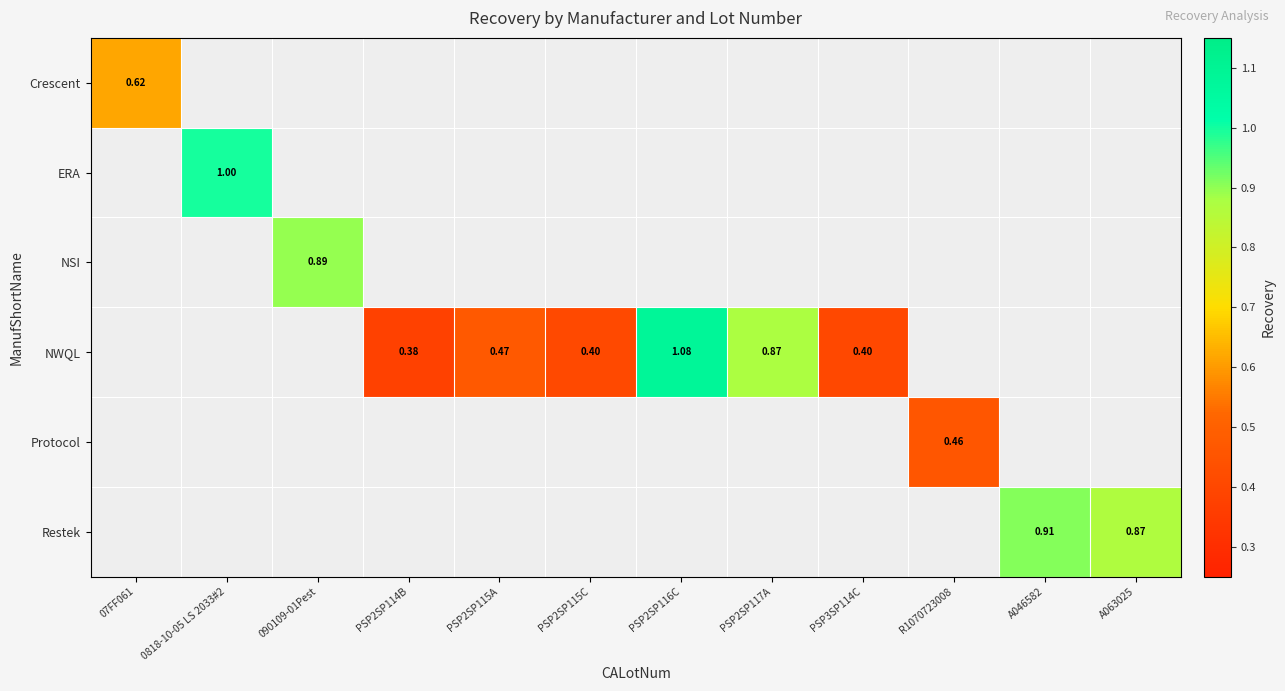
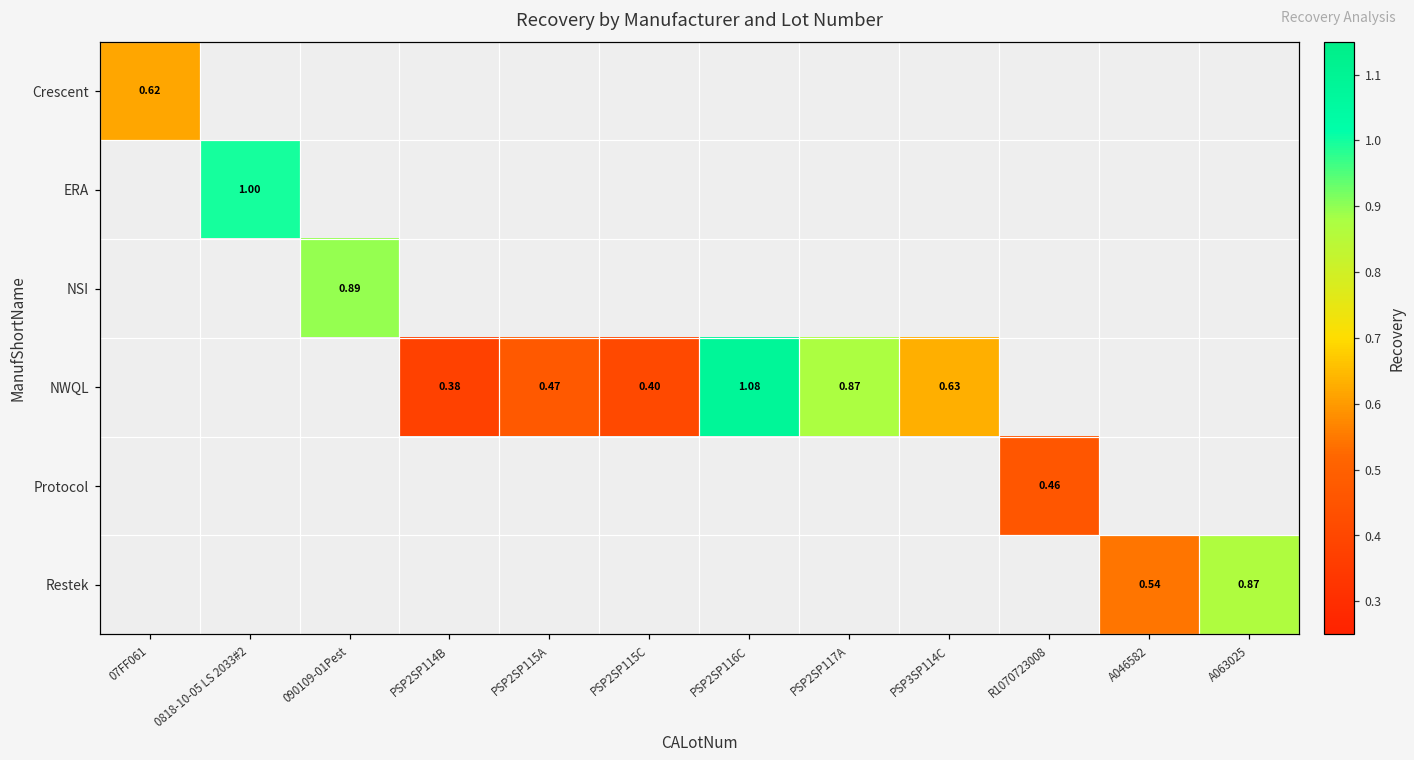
  {
    "Crescent": {
      "07FF061": 0.62
    },
    "ERA": {
      "0818-10-05 LS 2033#2": 1.00
    },
    "NSI": {
      "090109-01Pest": 0.89
    },
    "NWQL": {
      "PSP2SP114B": 0.38,
      "PSP2SP115A": 0.47,
      "PSP2SP115C": 0.40,
      "PSP2SP116C": 1.08,
      "PSP2SP117A": 0.87,
-     "PSP3SP114C": 0.40
+     "PSP3SP114C": 0.63
    },
    "Protocol": {
      "R1070723008": 0.46
    },
    "Restek": {
-     "A046582": 0.91,
+     "A046582": 0.54,
      "A063025": 0.87
    }
  }
